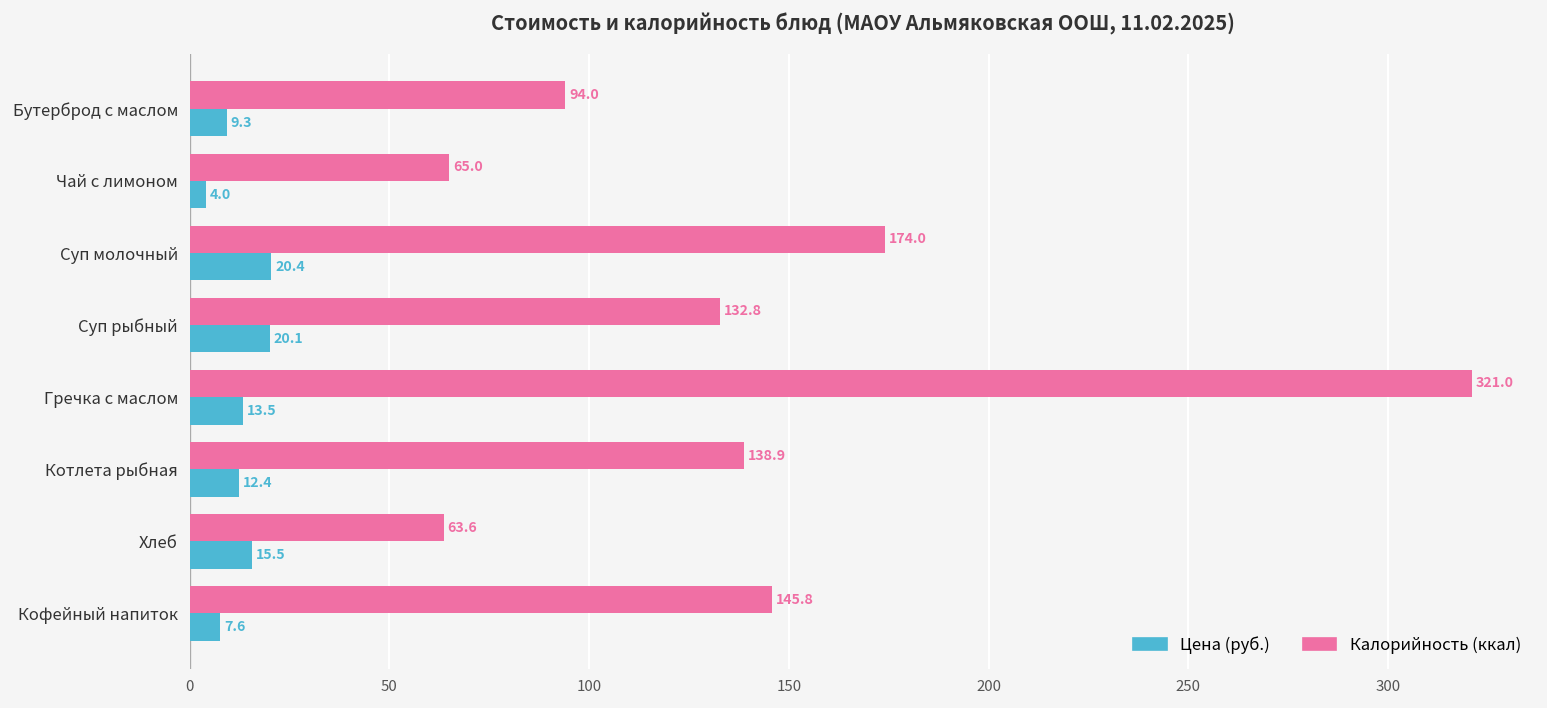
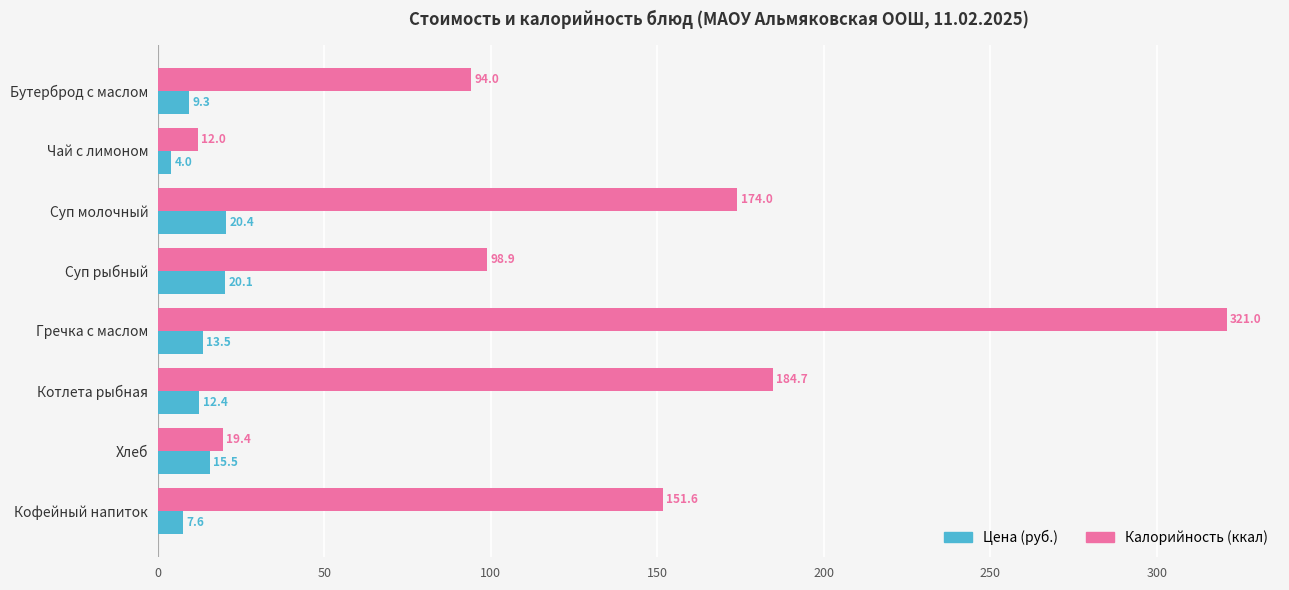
  {
    "Цена (руб.)": {
      "Бутерброд с маслом": 9.3,
      "Чай с лимоном": 4.0,
      "Суп молочный": 20.4,
      "Суп рыбный": 20.1,
      "Гречка с маслом": 13.5,
      "Котлета рыбная": 12.4,
      "Хлеб": 15.5,
      "Кофейный напиток": 7.6
    },
    "Калорийность (ккал)": {
      "Бутерброд с маслом": 94.0,
-     "Чай с лимоном": 65.0,
+     "Чай с лимоном": 12.0,
      "Суп молочный": 174.0,
-     "Суп рыбный": 132.8,
+     "Суп рыбный": 98.9,
      "Гречка с маслом": 321.0,
-     "Котлета рыбная": 138.9,
-     "Хлеб": 63.6,
-     "Кофейный напиток": 145.8
+     "Котлета рыбная": 184.7,
+     "Хлеб": 19.4,
+     "Кофейный напиток": 151.6
    }
  }
